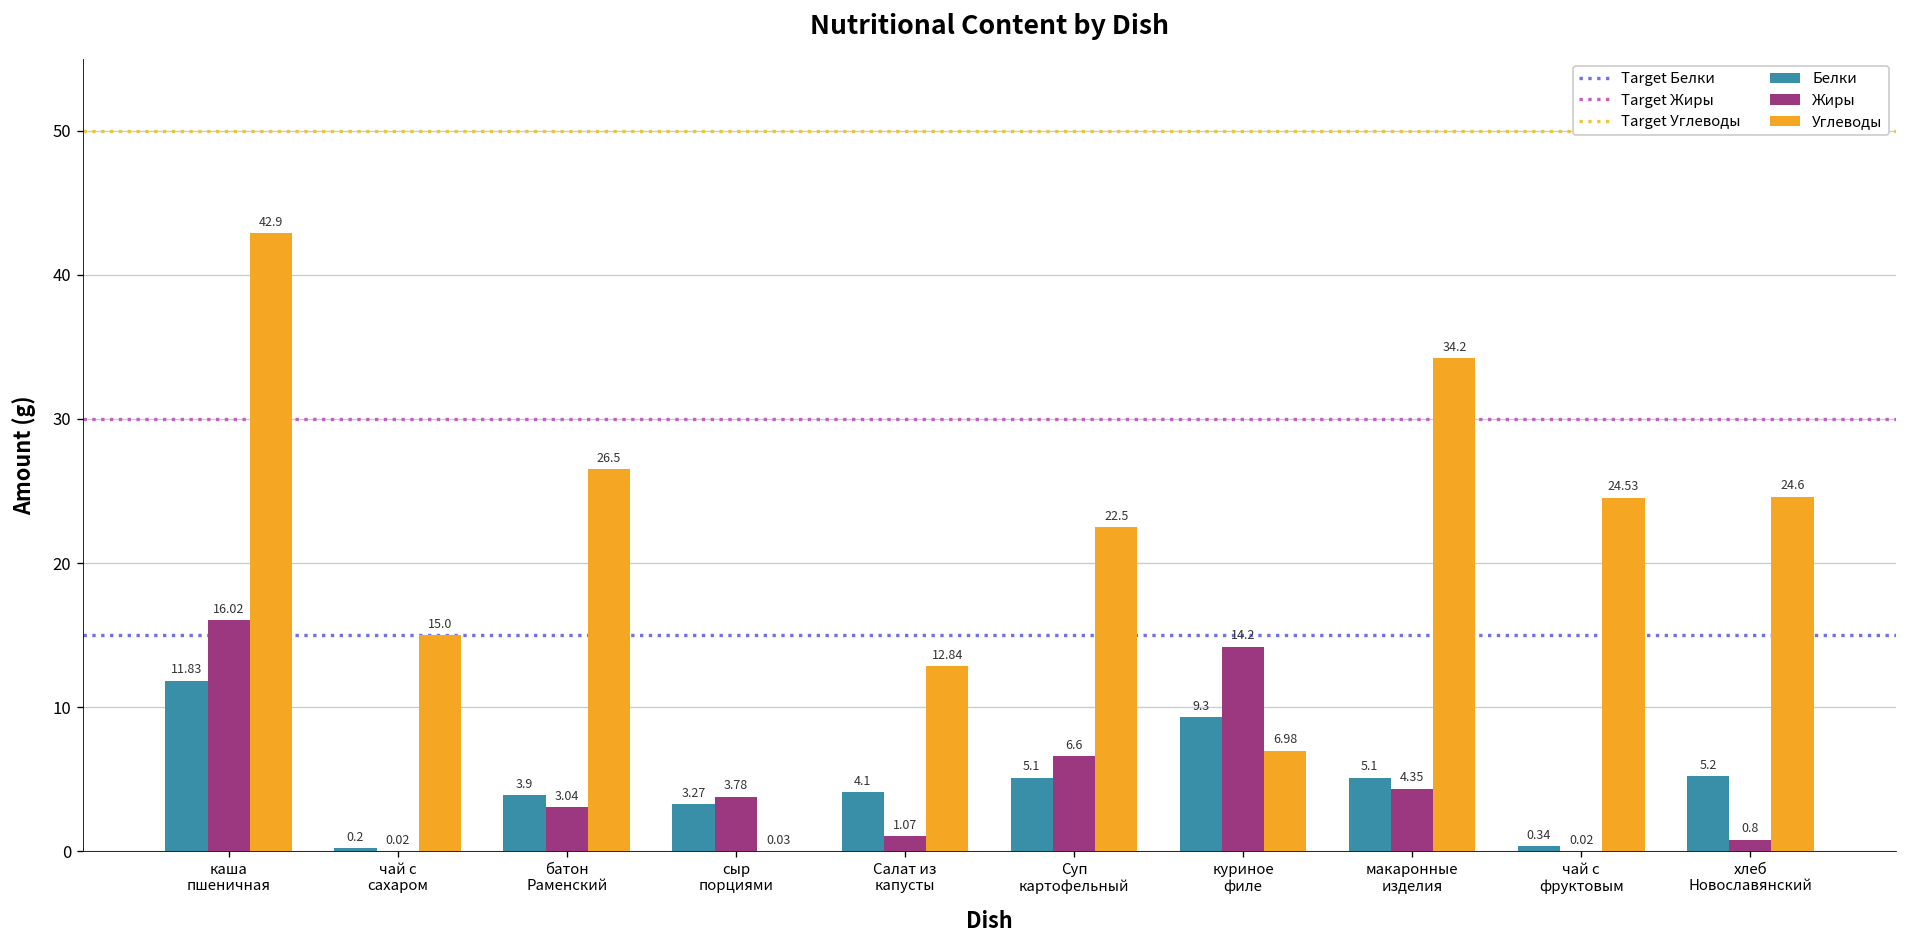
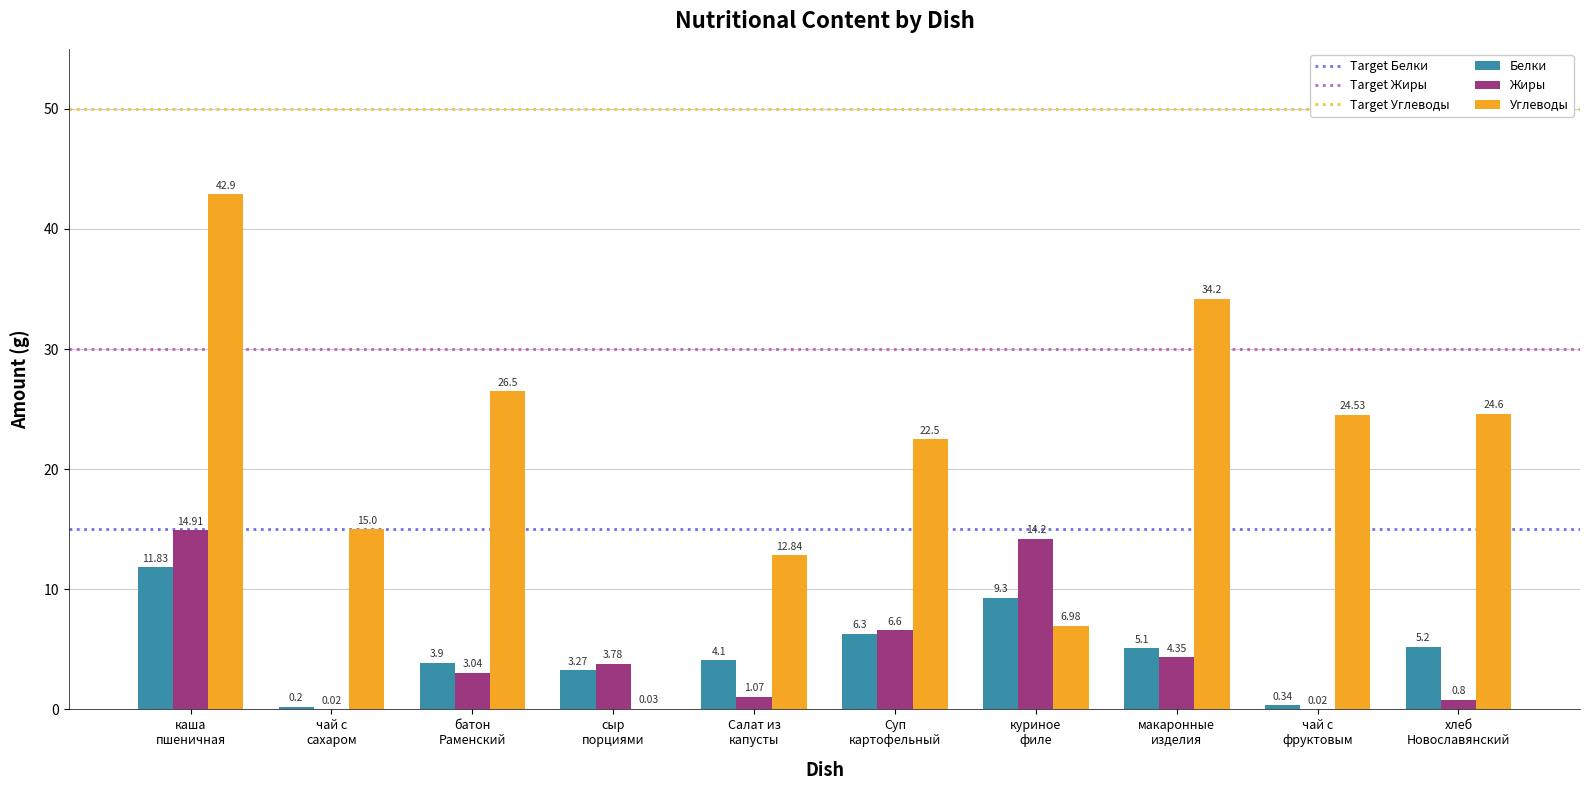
  {
    "Белки": {
      "каша пшеничная": 11.83,
      "чай с сахаром": 0.2,
      "батон Раменский": 3.9,
      "сыр порциями": 3.27,
      "Салат из капусты": 4.1,
-     "Суп картофельный": 5.1,
+     "Суп картофельный": 6.3,
      "куриное филе": 9.3,
      "макаронные изделия": 5.1,
      "чай с фруктовым": 0.34,
      "хлеб Новославянский": 5.2
    },
    "Жиры": {
-     "каша пшеничная": 16.02,
+     "каша пшеничная": 14.91,
      "чай с сахаром": 0.02,
      "батон Раменский": 3.04,
      "сыр порциями": 3.78,
      "Салат из капусты": 1.07,
      "Суп картофельный": 6.6,
      "куриное филе": 14.2,
      "макаронные изделия": 4.35,
      "чай с фруктовым": 0.02,
      "хлеб Новославянский": 0.8
    },
    "Углеводы": {
      "каша пшеничная": 42.9,
      "чай с сахаром": 15.0,
      "батон Раменский": 26.5,
      "сыр порциями": 0.03,
      "Салат из капусты": 12.84,
      "Суп картофельный": 22.5,
      "куриное филе": 6.98,
      "макаронные изделия": 34.2,
      "чай с фруктовым": 24.53,
      "хлеб Новославянский": 24.6
    }
  }
